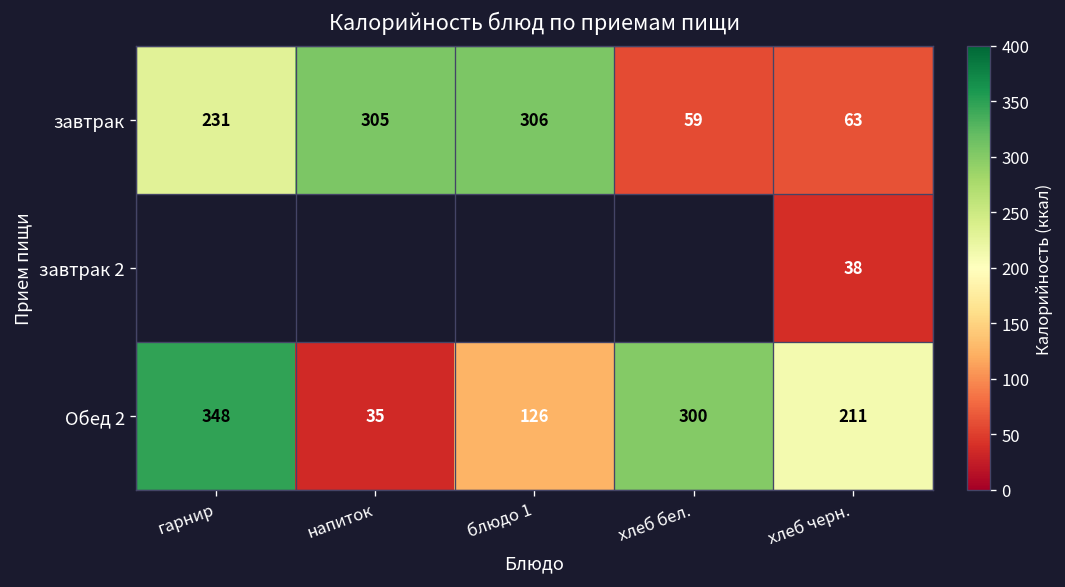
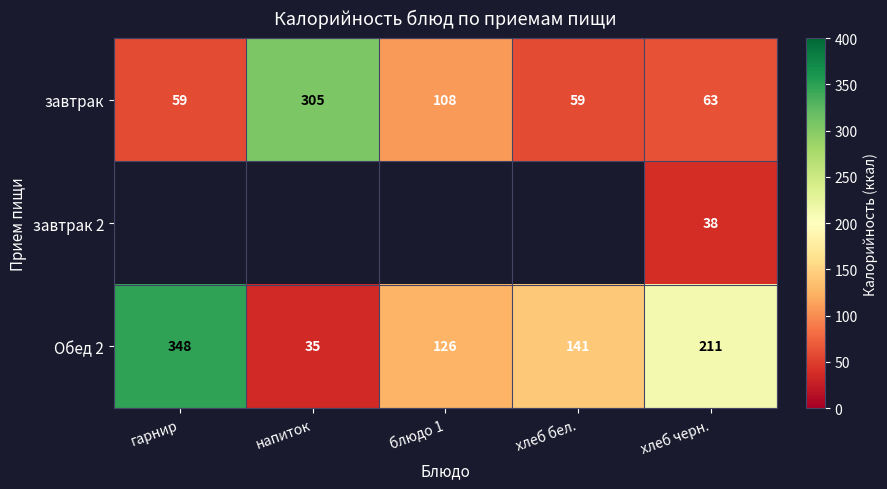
  {
    "завтрак": {
-     "гарнир": 231,
+     "гарнир": 59,
      "напиток": 305,
-     "блюдо 1": 306,
+     "блюдо 1": 108,
      "хлеб бел.": 59,
      "хлеб черн.": 63
    },
    "завтрак 2": {
      "хлеб черн.": 38
    },
    "Обед 2": {
      "гарнир": 348,
      "напиток": 35,
      "блюдо 1": 126,
-     "хлеб бел.": 300,
+     "хлеб бел.": 141,
      "хлеб черн.": 211
    }
  }
